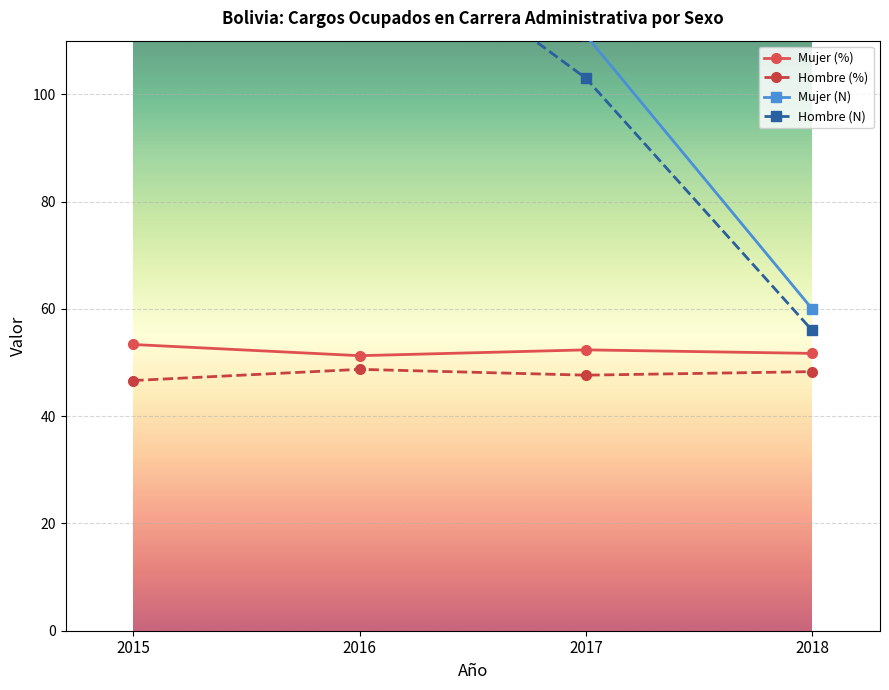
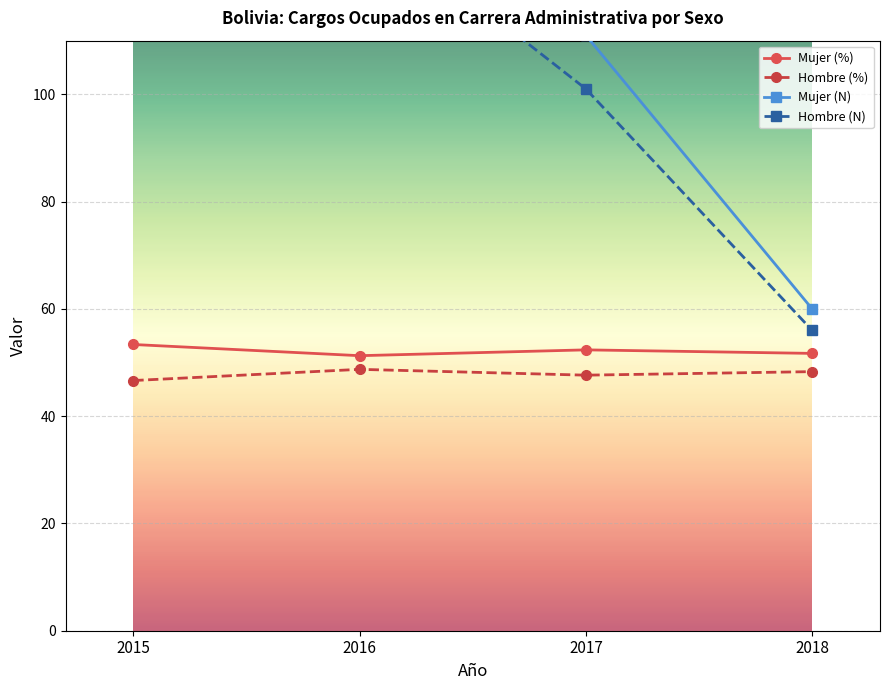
  {
    "Mujer (N)": {
      "2018": 60
    },
    "Hombre (N)": {
-     "2017": 103,
+     "2017": 101,
      "2018": 56
    }
  }
